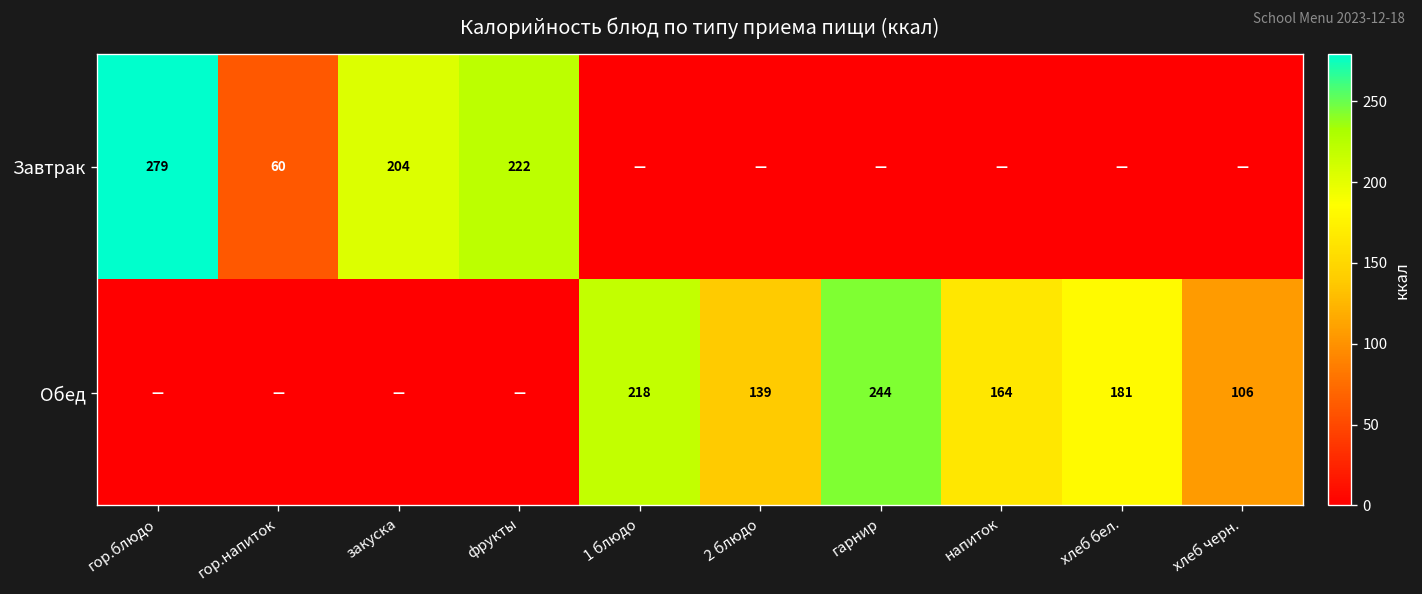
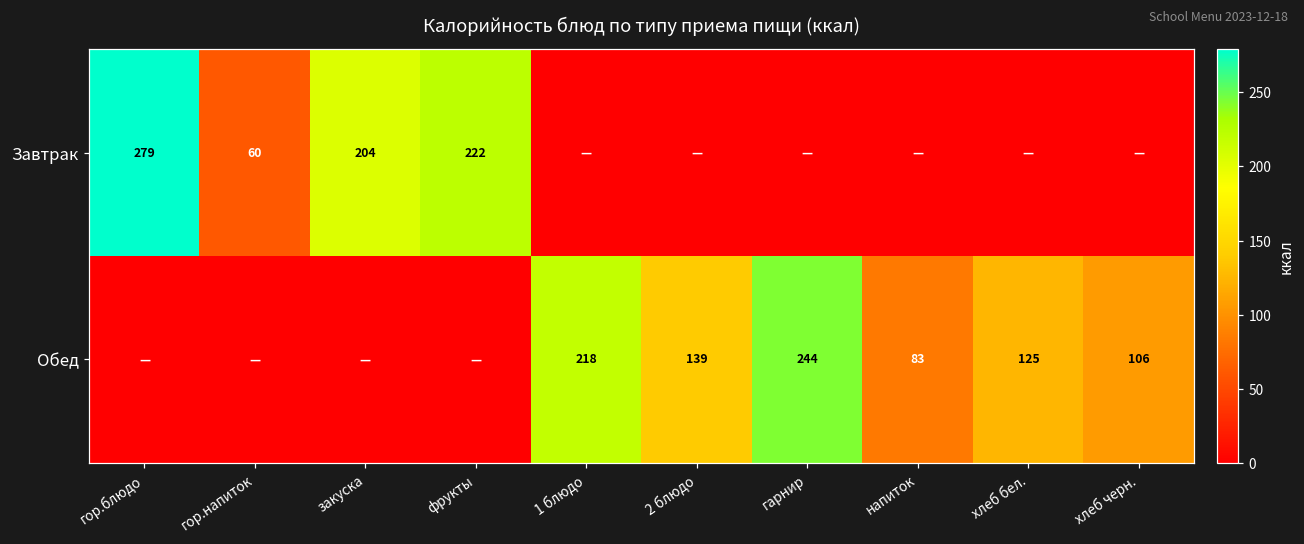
  {
    "Завтрак": {
      "гор.блюдо": 279,
      "гор.напиток": 60,
      "закуска": 204,
      "фрукты": 222
    },
    "Обед": {
      "1 блюдо": 218,
      "2 блюдо": 139,
      "гарнир": 244,
-     "напиток": 164,
-     "хлеб бел.": 181,
+     "напиток": 83,
+     "хлеб бел.": 125,
      "хлеб черн.": 106
    }
  }
